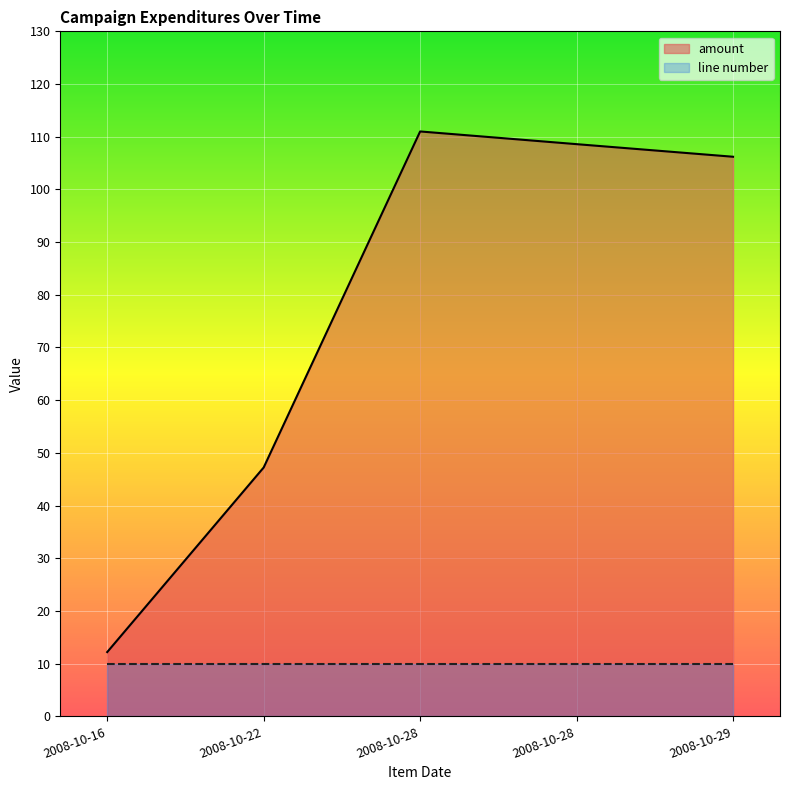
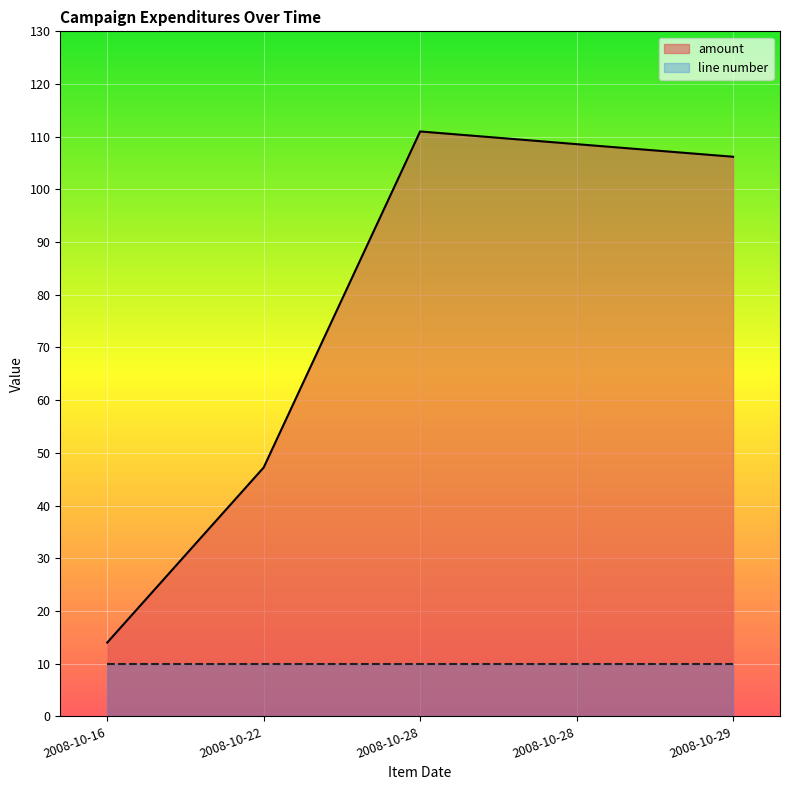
  {
    "amount": {
-     "2008-10-16": 12,
+     "2008-10-16": 14,
      "2008-10-22": 47,
      "2008-10-29": 106
    },
    "line number": {
      "2008-10-16": 10,
      "2008-10-22": 10,
      "2008-10-29": 10
    }
  }
